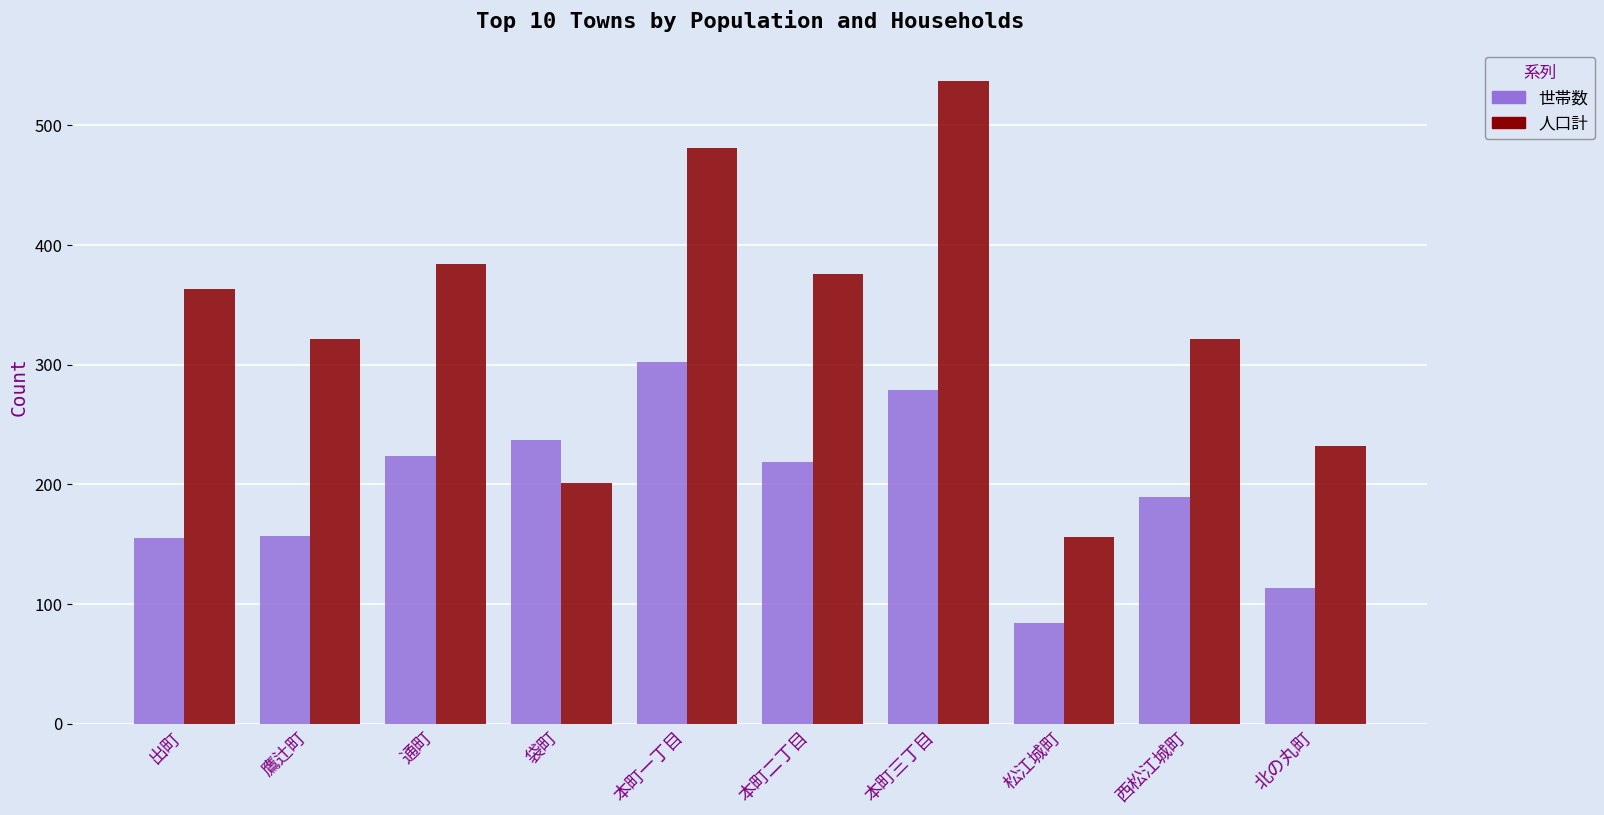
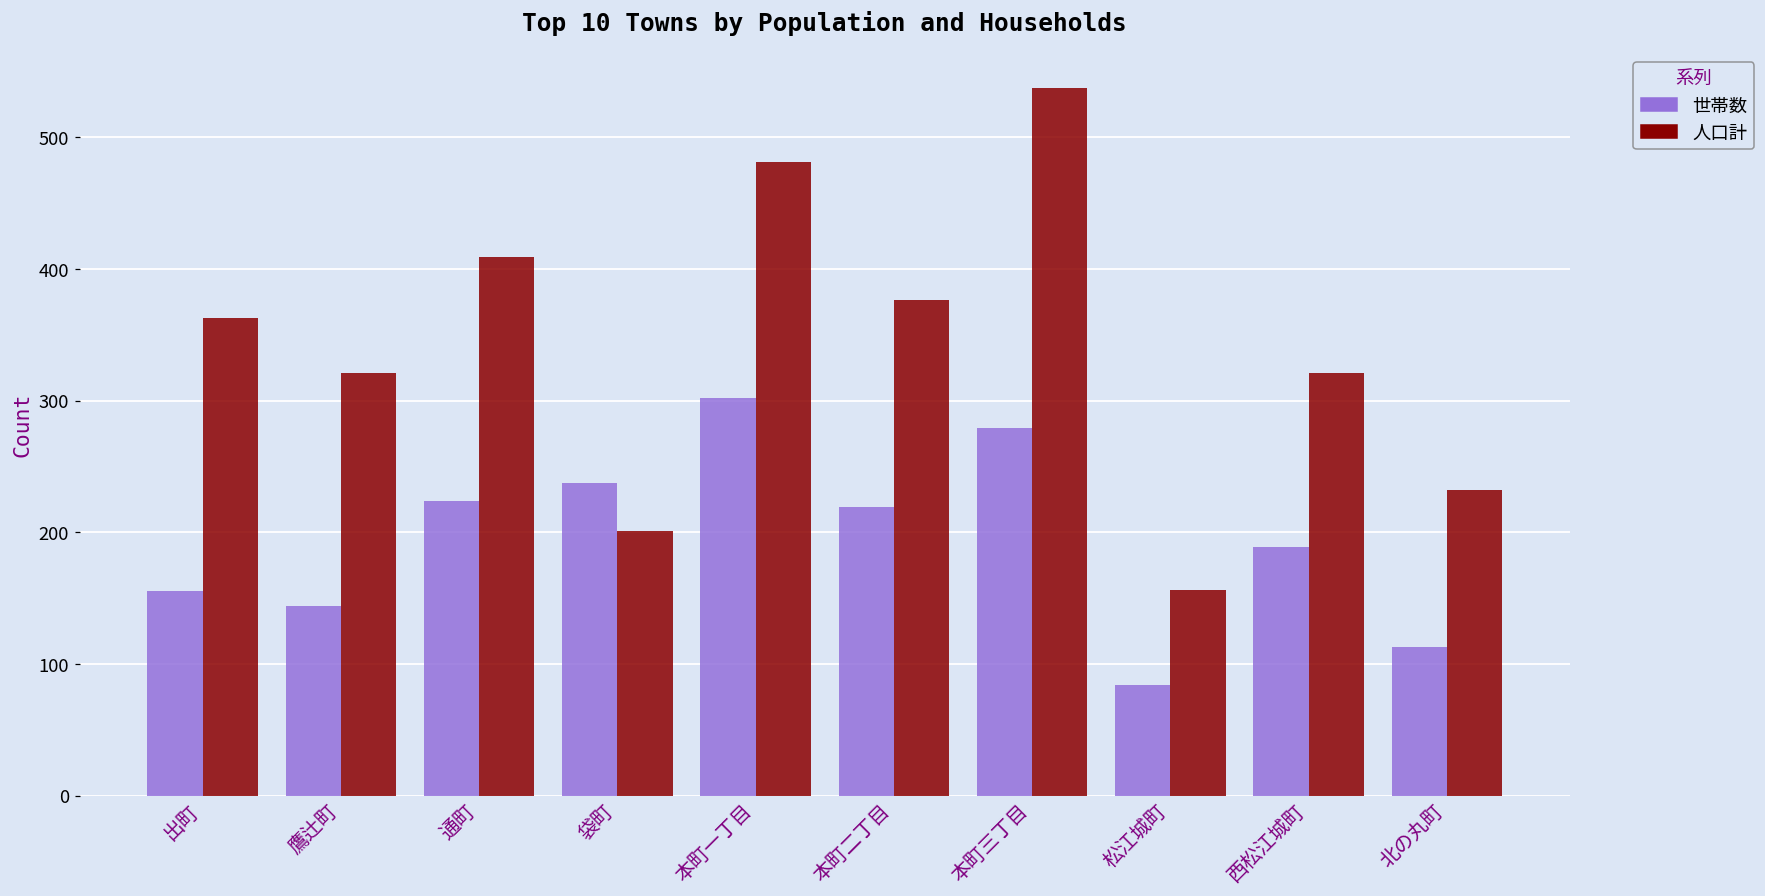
  {
    "世帯数": {
      "出町": 155,
-     "鷹辻町": 157,
+     "鷹辻町": 144,
      "通町": 224,
      "袋町": 237,
      "本町一丁目": 302,
      "本町二丁目": 219,
      "本町三丁目": 279,
      "松江城町": 84,
      "西松江城町": 189,
      "北の丸町": 113
    },
    "人口計": {
      "出町": 363,
      "鷹辻町": 321,
-     "通町": 384,
+     "通町": 409,
      "袋町": 201,
      "本町一丁目": 481,
      "本町二丁目": 376,
      "本町三丁目": 537,
      "松江城町": 156,
      "西松江城町": 321,
      "北の丸町": 232
    }
  }
